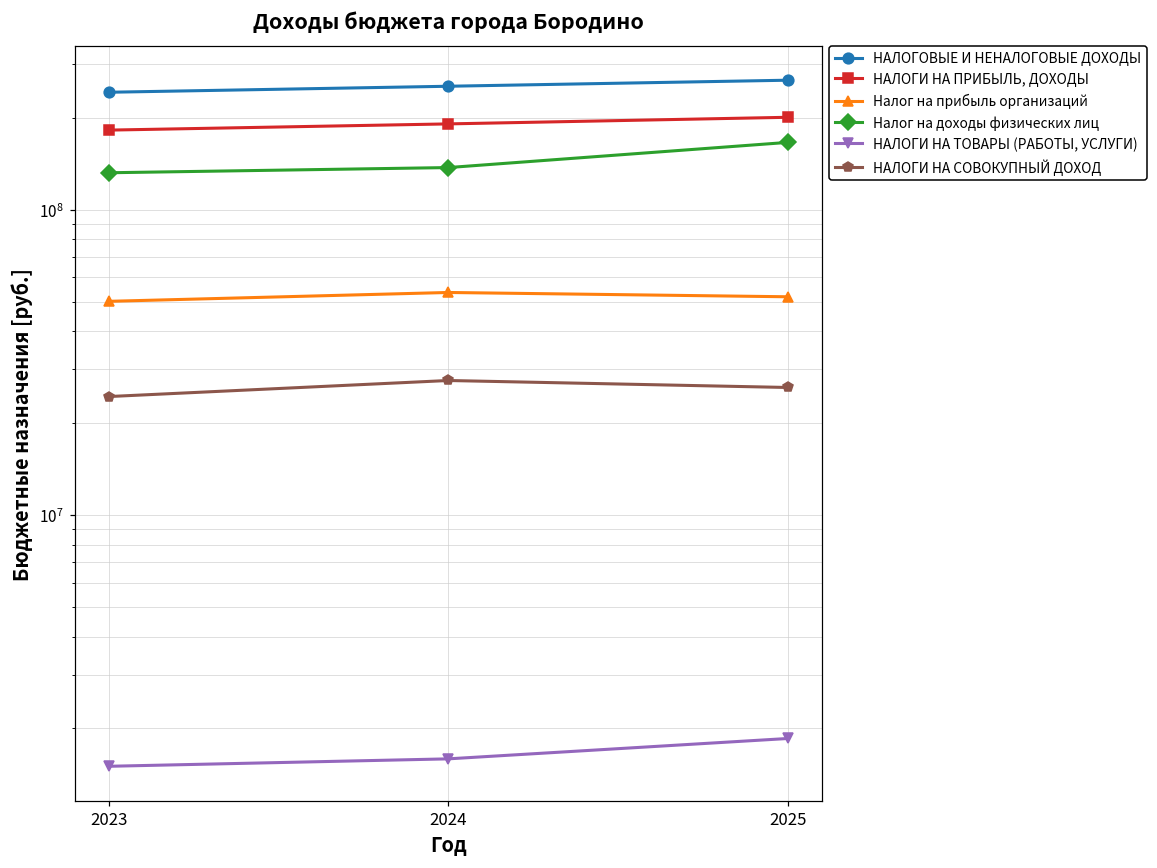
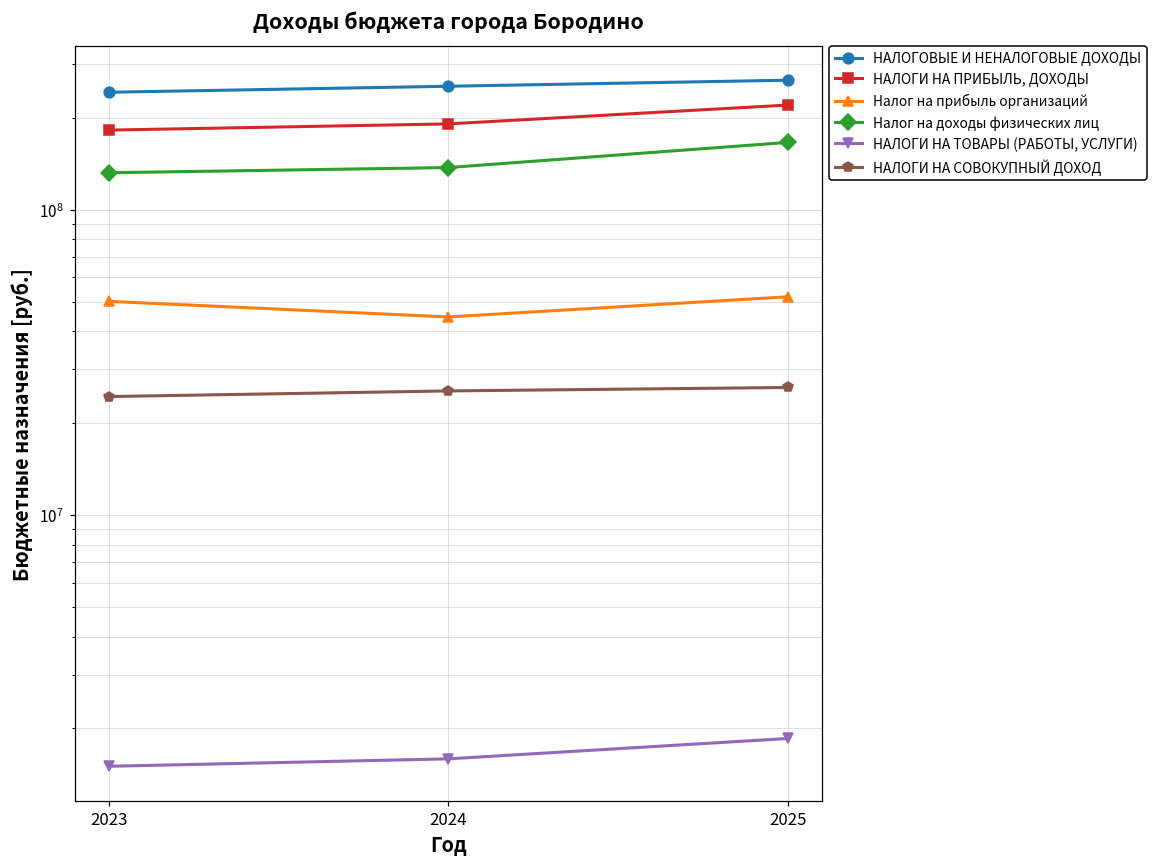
  {
    "НАЛОГОВЫЕ И НЕНАЛОГОВЫЕ ДОХОДЫ": {
      "2023": 240000000,
      "2024": 250000000,
      "2025": 270000000
    },
    "НАЛОГИ НА ПРИБЫЛЬ, ДОХОДЫ": {
      "2023": 180000000,
      "2024": 190000000,
-     "2025": 200000000
+     "2025": 220000000
    },
    "Налог на прибыль организаций": {
      "2023": 50000000,
-     "2024": 54000000,
+     "2024": 45000000,
      "2025": 52000000
    },
    "Налог на доходы физических лиц": {
      "2023": 130000000,
      "2024": 140000000,
      "2025": 170000000
    },
    "НАЛОГИ НА ТОВАРЫ (РАБОТЫ, УСЛУГИ)": {
      "2023": 1500000,
      "2024": 1600000,
      "2025": 1900000
    },
    "НАЛОГИ НА СОВОКУПНЫЙ ДОХОД": {
      "2023": 24000000,
-     "2024": 28000000,
+     "2024": 25000000,
      "2025": 26000000
    }
  }
